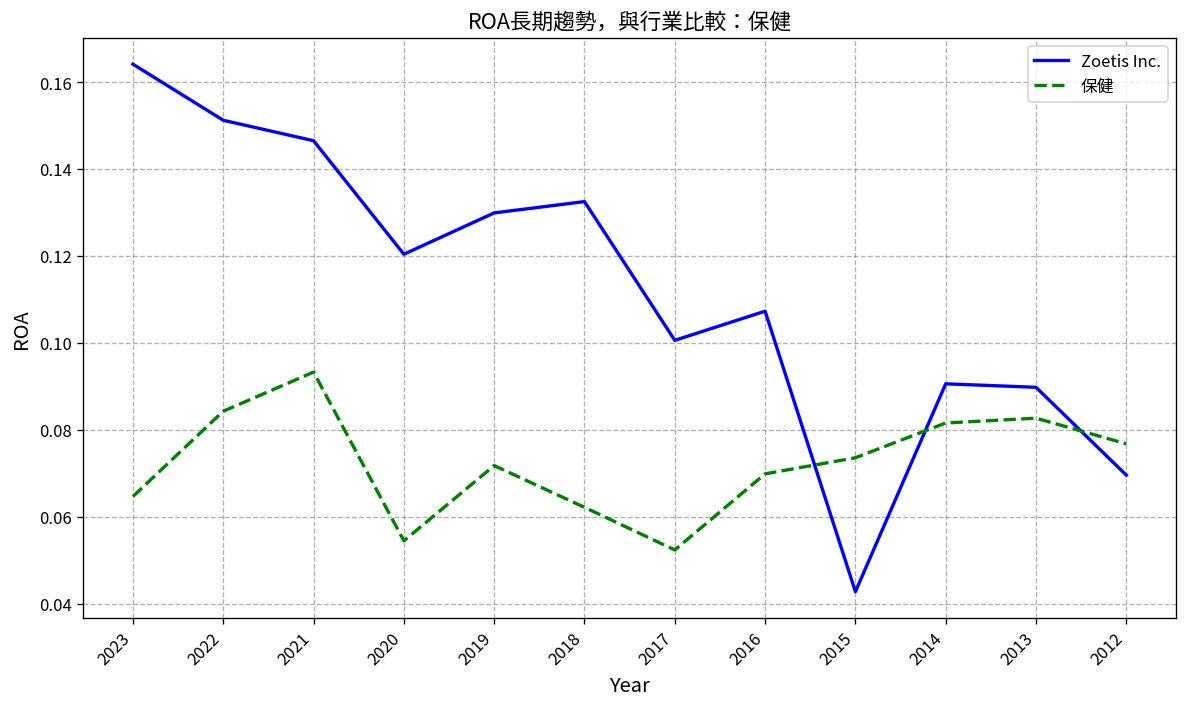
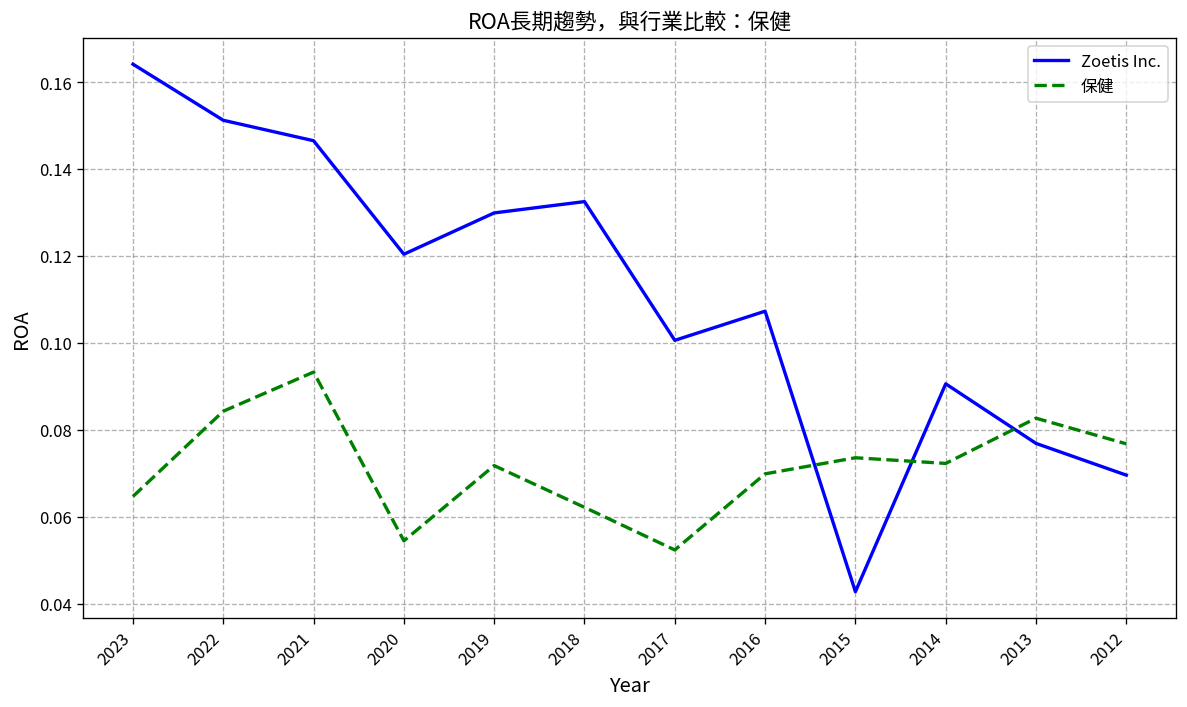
  {
    "Zoetis Inc.": {
      "2023": 0.164,
      "2022": 0.151,
      "2021": 0.147,
      "2020": 0.120,
      "2019": 0.130,
      "2018": 0.133,
      "2017": 0.101,
      "2016": 0.107,
      "2015": 0.043,
      "2014": 0.091,
-     "2013": 0.090,
+     "2013": 0.077,
      "2012": 0.070
    },
    "保健": {
      "2023": 0.065,
      "2022": 0.084,
      "2021": 0.093,
      "2020": 0.055,
      "2019": 0.072,
      "2018": 0.062,
      "2017": 0.052,
      "2016": 0.070,
      "2015": 0.074,
-     "2014": 0.082,
+     "2014": 0.072,
      "2013": 0.083,
      "2012": 0.077
    }
  }
